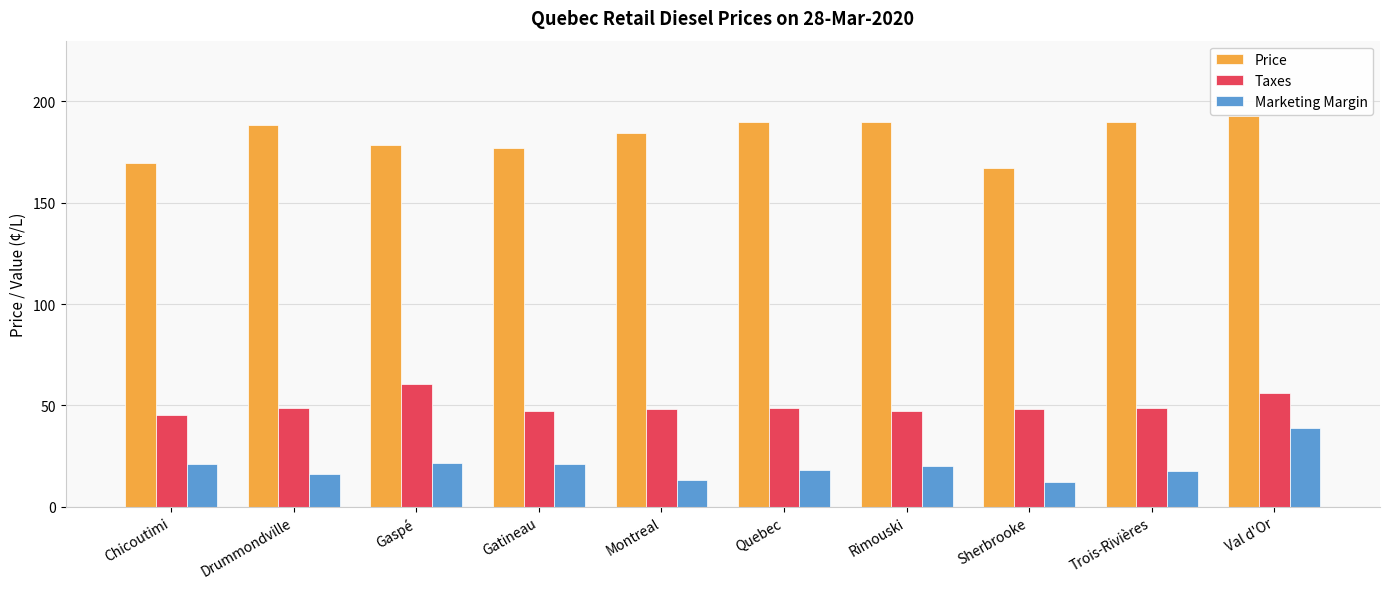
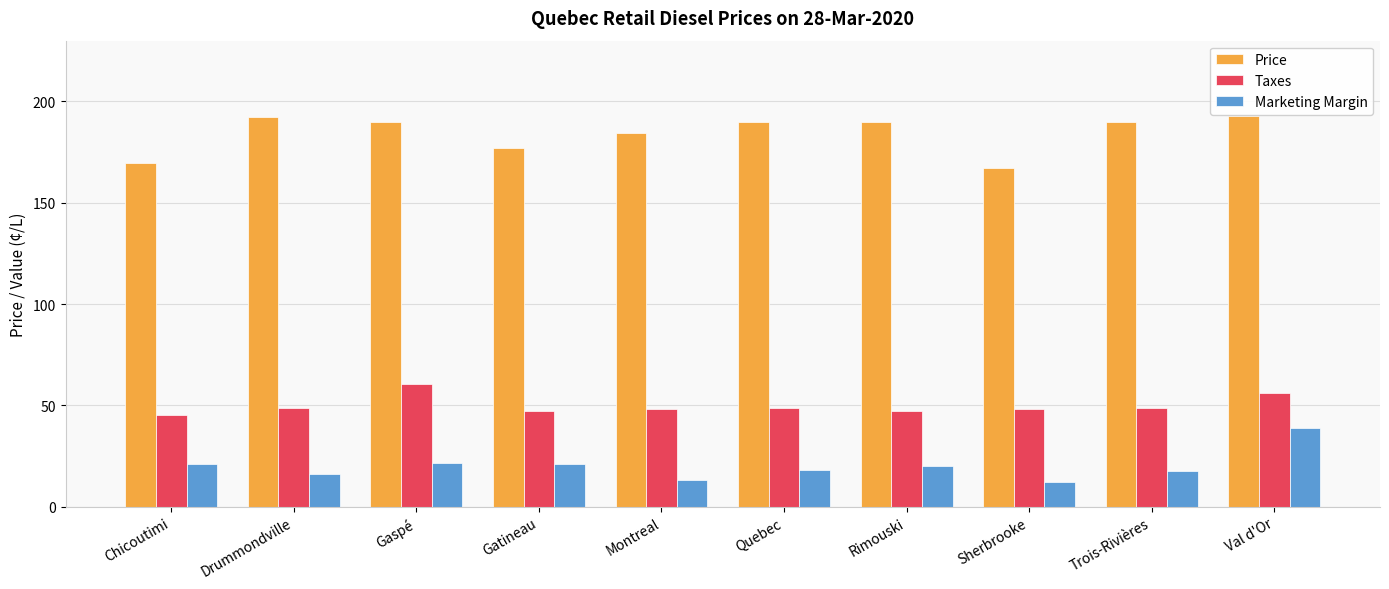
  {
    "Price": {
      "Chicoutimi": 170,
-     "Drummondville": 188,
-     "Gaspé": 178,
+     "Drummondville": 192,
+     "Gaspé": 190,
      "Gatineau": 177,
      "Montreal": 184,
      "Quebec": 190,
      "Rimouski": 190,
      "Sherbrooke": 167,
      "Trois-Rivières": 190,
      "Val d'Or": 193
    },
    "Taxes": {
      "Chicoutimi": 45,
      "Drummondville": 49,
      "Gaspé": 60,
      "Gatineau": 47,
      "Montreal": 48,
      "Quebec": 49,
      "Rimouski": 47,
      "Sherbrooke": 48,
      "Trois-Rivières": 49,
      "Val d'Or": 56
    },
    "Marketing Margin": {
      "Chicoutimi": 21,
      "Drummondville": 16,
      "Gaspé": 22,
      "Gatineau": 21,
      "Montreal": 13,
      "Quebec": 18,
      "Rimouski": 20,
      "Sherbrooke": 12,
      "Trois-Rivières": 18,
      "Val d'Or": 39
    }
  }
